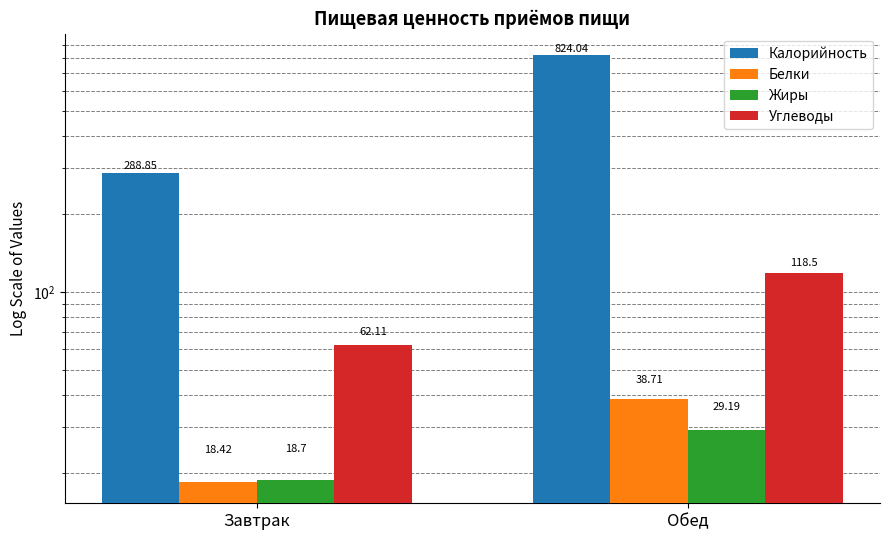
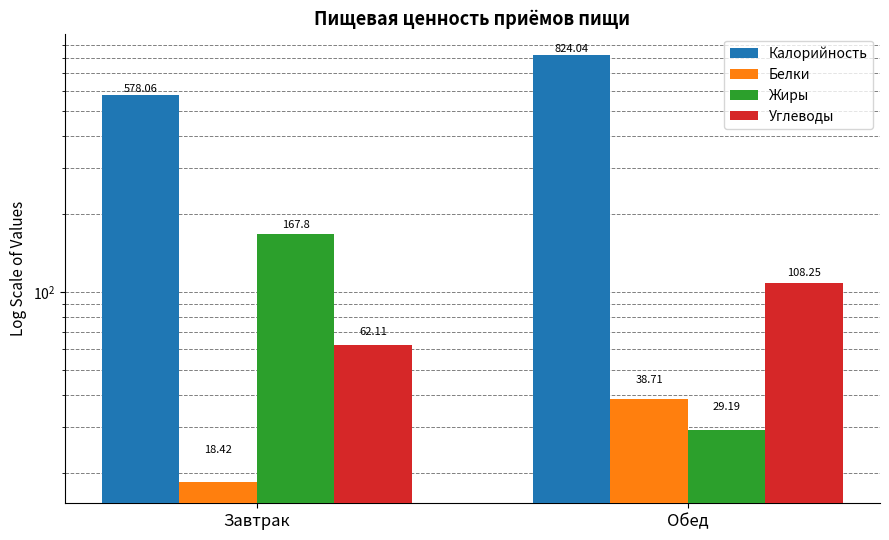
  {
    "Калорийность": {
-     "Завтрак": 288.85,
+     "Завтрак": 578.06,
      "Обед": 824.04
    },
    "Белки": {
      "Обед": 38.71
    },
    "Жиры": {
-     "Завтрак": 18.7,
+     "Завтрак": 167.8,
      "Обед": 29.19
    },
    "Углеводы": {
      "Завтрак": 62.11,
-     "Обед": 118.5
+     "Обед": 108.25
    }
  }
